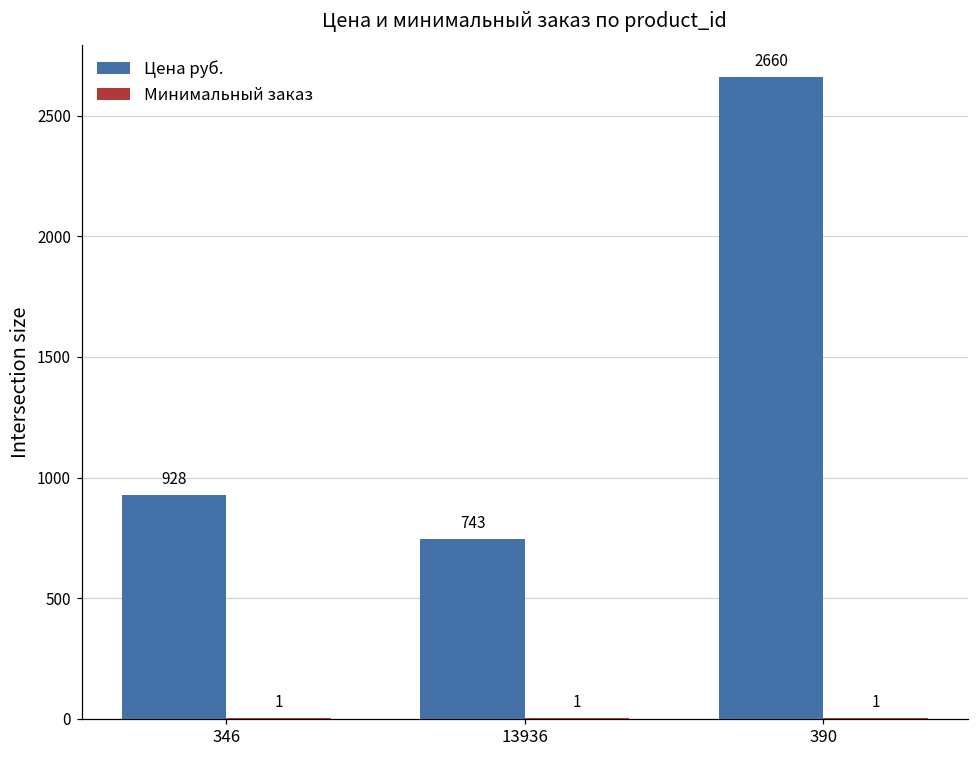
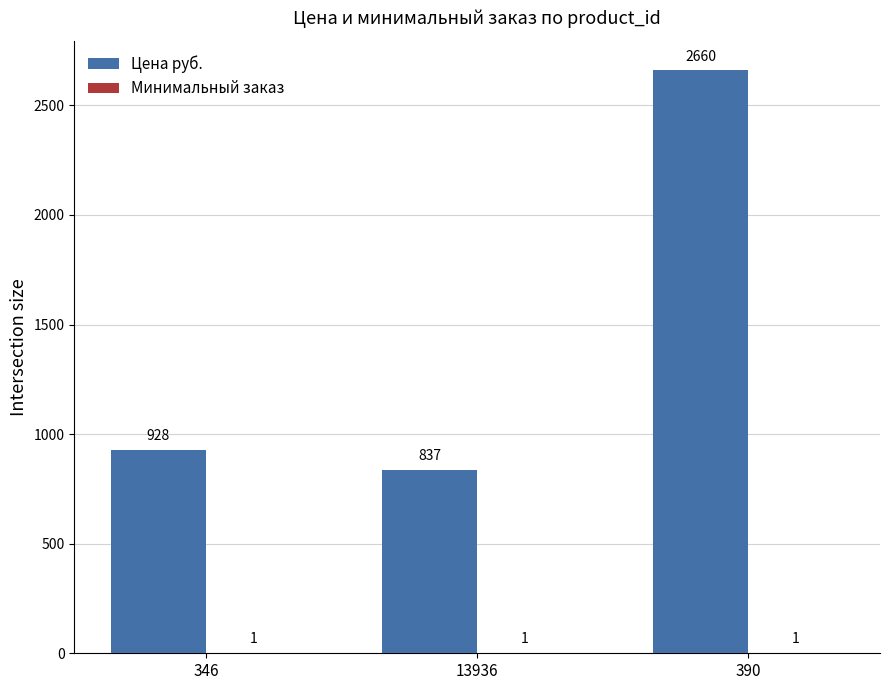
  {
    "Цена руб.": {
      "346": 928,
-     "13936": 743,
+     "13936": 837,
      "390": 2660
    },
    "Минимальный заказ": {
      "346": 1,
      "13936": 1,
      "390": 1
    }
  }
